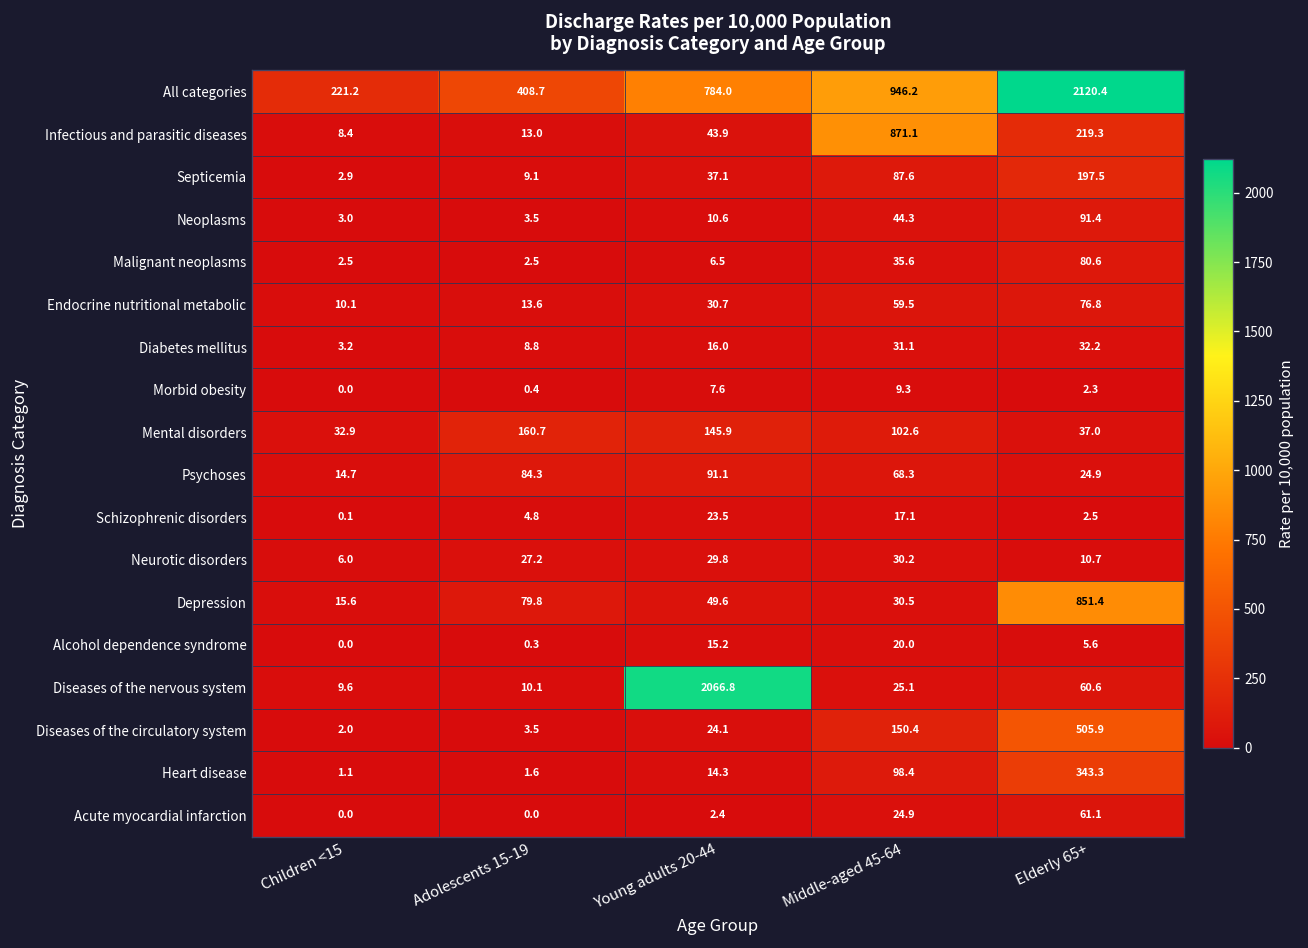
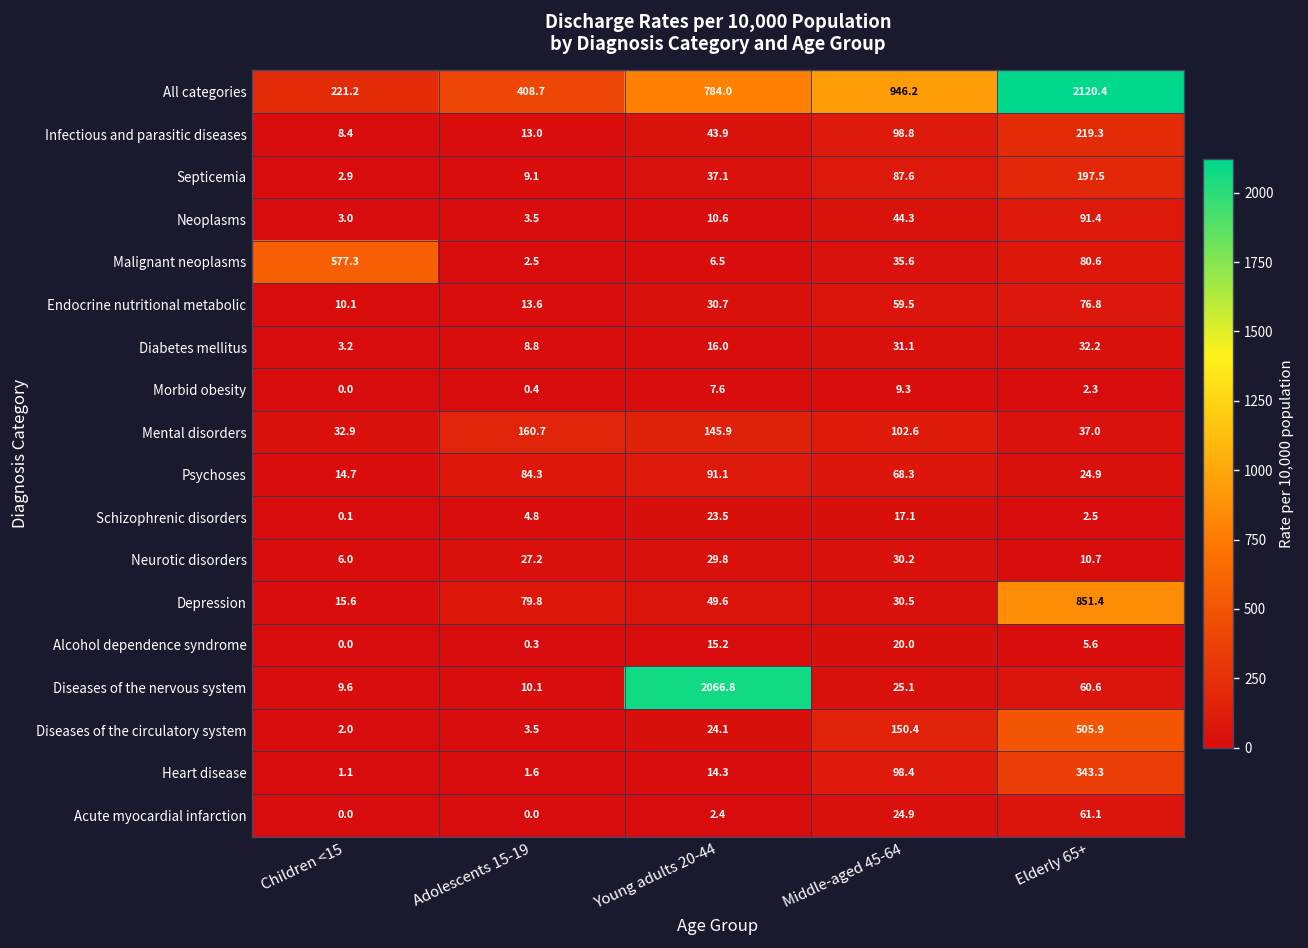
  {
    "All categories": {
      "Children <15": 221.2,
      "Adolescents 15-19": 408.7,
      "Young adults 20-44": 784.0,
      "Middle-aged 45-64": 946.2,
      "Elderly 65+": 2120.4
    },
    "Infectious and parasitic diseases": {
      "Children <15": 8.4,
      "Adolescents 15-19": 13.0,
      "Young adults 20-44": 43.9,
-     "Middle-aged 45-64": 871.1,
+     "Middle-aged 45-64": 98.8,
      "Elderly 65+": 219.3
    },
    "Septicemia": {
      "Children <15": 2.9,
      "Adolescents 15-19": 9.1,
      "Young adults 20-44": 37.1,
      "Middle-aged 45-64": 87.6,
      "Elderly 65+": 197.5
    },
    "Neoplasms": {
      "Children <15": 3.0,
      "Adolescents 15-19": 3.5,
      "Young adults 20-44": 10.6,
      "Middle-aged 45-64": 44.3,
      "Elderly 65+": 91.4
    },
    "Malignant neoplasms": {
-     "Children <15": 2.5,
+     "Children <15": 577.3,
      "Adolescents 15-19": 2.5,
      "Young adults 20-44": 6.5,
      "Middle-aged 45-64": 35.6,
      "Elderly 65+": 80.6
    },
    "Endocrine nutritional metabolic": {
      "Children <15": 10.1,
      "Adolescents 15-19": 13.6,
      "Young adults 20-44": 30.7,
      "Middle-aged 45-64": 59.5,
      "Elderly 65+": 76.8
    },
    "Diabetes mellitus": {
      "Children <15": 3.2,
      "Adolescents 15-19": 8.8,
      "Young adults 20-44": 16.0,
      "Middle-aged 45-64": 31.1,
      "Elderly 65+": 32.2
    },
    "Morbid obesity": {
      "Children <15": 0.0,
      "Adolescents 15-19": 0.4,
      "Young adults 20-44": 7.6,
      "Middle-aged 45-64": 9.3,
      "Elderly 65+": 2.3
    },
    "Mental disorders": {
      "Children <15": 32.9,
      "Adolescents 15-19": 160.7,
      "Young adults 20-44": 145.9,
      "Middle-aged 45-64": 102.6,
      "Elderly 65+": 37.0
    },
    "Psychoses": {
      "Children <15": 14.7,
      "Adolescents 15-19": 84.3,
      "Young adults 20-44": 91.1,
      "Middle-aged 45-64": 68.3,
      "Elderly 65+": 24.9
    },
    "Schizophrenic disorders": {
      "Children <15": 0.1,
      "Adolescents 15-19": 4.8,
      "Young adults 20-44": 23.5,
      "Middle-aged 45-64": 17.1,
      "Elderly 65+": 2.5
    },
    "Neurotic disorders": {
      "Children <15": 6.0,
      "Adolescents 15-19": 27.2,
      "Young adults 20-44": 29.8,
      "Middle-aged 45-64": 30.2,
      "Elderly 65+": 10.7
    },
    "Depression": {
      "Children <15": 15.6,
      "Adolescents 15-19": 79.8,
      "Young adults 20-44": 49.6,
      "Middle-aged 45-64": 30.5,
      "Elderly 65+": 851.4
    },
    "Alcohol dependence syndrome": {
      "Children <15": 0.0,
      "Adolescents 15-19": 0.3,
      "Young adults 20-44": 15.2,
      "Middle-aged 45-64": 20.0,
      "Elderly 65+": 5.6
    },
    "Diseases of the nervous system": {
      "Children <15": 9.6,
      "Adolescents 15-19": 10.1,
      "Young adults 20-44": 2066.8,
      "Middle-aged 45-64": 25.1,
      "Elderly 65+": 60.6
    },
    "Diseases of the circulatory system": {
      "Children <15": 2.0,
      "Adolescents 15-19": 3.5,
      "Young adults 20-44": 24.1,
      "Middle-aged 45-64": 150.4,
      "Elderly 65+": 505.9
    },
    "Heart disease": {
      "Children <15": 1.1,
      "Adolescents 15-19": 1.6,
      "Young adults 20-44": 14.3,
      "Middle-aged 45-64": 98.4,
      "Elderly 65+": 343.3
    },
    "Acute myocardial infarction": {
      "Children <15": 0.0,
      "Adolescents 15-19": 0.0,
      "Young adults 20-44": 2.4,
      "Middle-aged 45-64": 24.9,
      "Elderly 65+": 61.1
    }
  }
